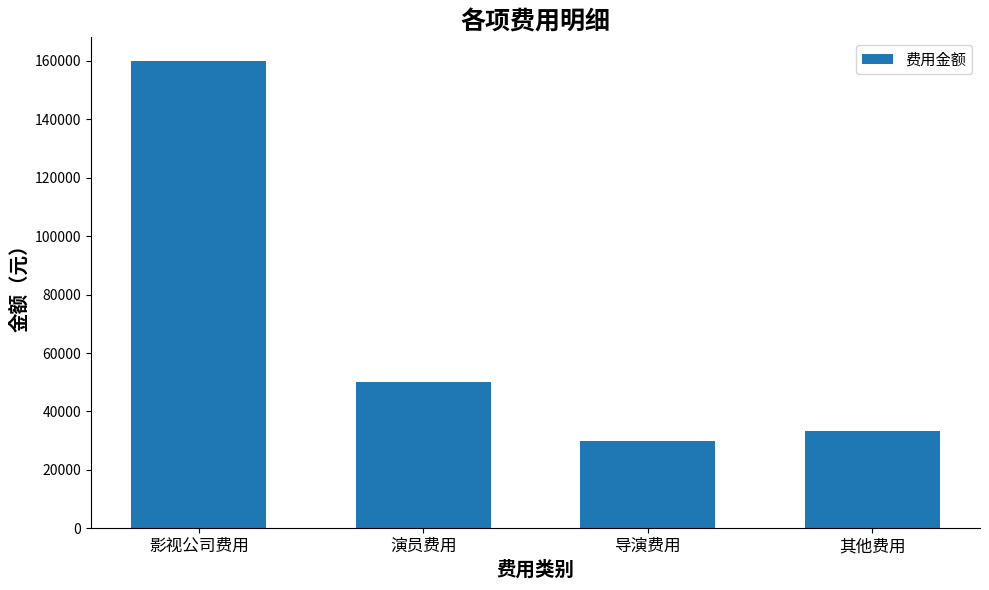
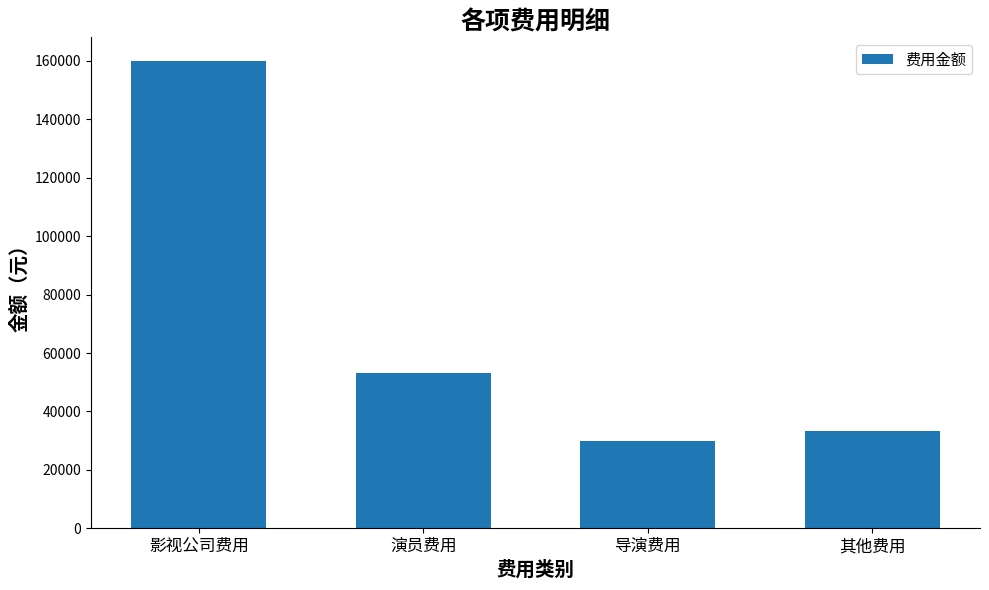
  {
    "影视公司费用": 160000,
-   "演员费用": 50000,
+   "演员费用": 53000,
    "导演费用": 30000,
    "其他费用": 33000
  }
